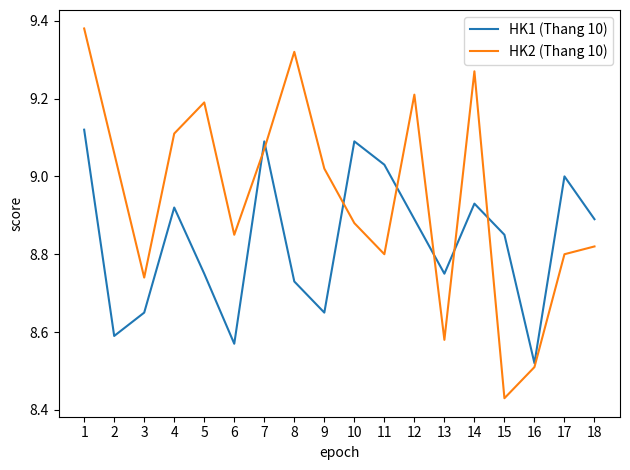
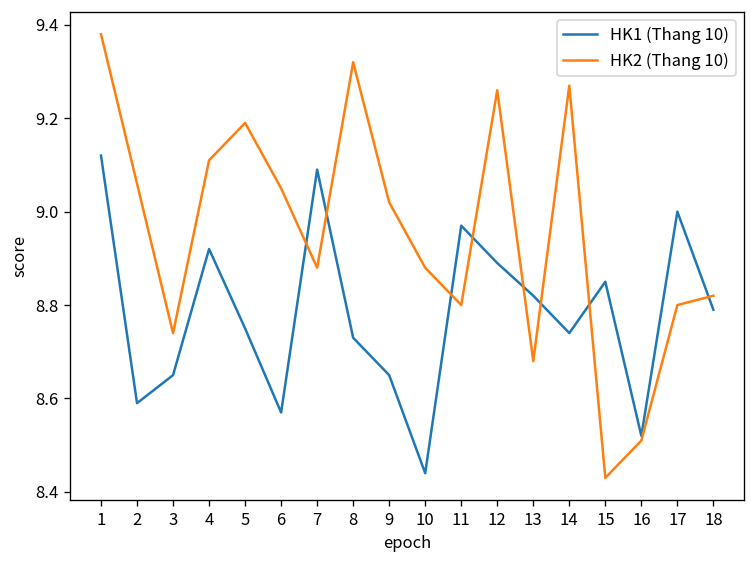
  {
    "HK1 (Thang 10)": {
      "1": 9.12,
      "2": 8.59,
      "3": 8.65,
      "4": 8.92,
      "5": 8.75,
      "6": 8.57,
      "7": 9.09,
      "8": 8.73,
      "9": 8.65,
-     "10": 9.09,
-     "11": 9.03,
+     "10": 8.44,
+     "11": 8.97,
      "12": 8.89,
-     "13": 8.75,
-     "14": 8.93,
+     "13": 8.82,
+     "14": 8.74,
      "15": 8.85,
      "16": 8.52,
      "17": 9.00,
-     "18": 8.89
+     "18": 8.79
    },
    "HK2 (Thang 10)": {
      "1": 9.38,
      "2": 9.06,
      "3": 8.74,
      "4": 9.11,
      "5": 9.19,
-     "6": 8.85,
-     "7": 9.07,
+     "6": 9.05,
+     "7": 8.88,
      "8": 9.32,
      "9": 9.02,
      "10": 8.88,
      "11": 8.80,
-     "12": 9.21,
-     "13": 8.58,
+     "12": 9.26,
+     "13": 8.68,
      "14": 9.27,
      "15": 8.43,
      "16": 8.51,
      "17": 8.80,
      "18": 8.82
    }
  }
